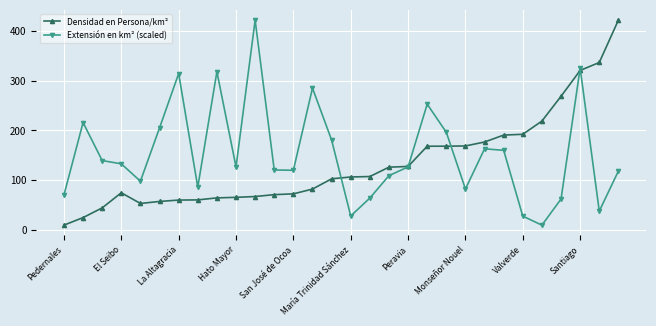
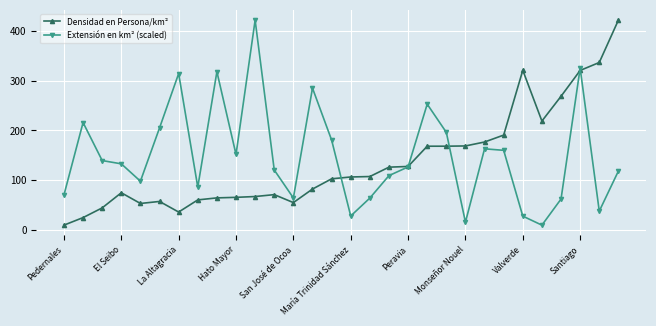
  {
    "Densidad en Persona/km²": {
      "Pedernales": 10,
      "El Seibo": 80,
-     "La Altagracia": 60,
+     "La Altagracia": 40,
      "Hato Mayor": 70,
-     "San José de Ocoa": 70,
+     "San José de Ocoa": 60,
      "María Trinidad Sánchez": 110,
      "Monseñor Nouel": 170,
-     "Valverde": 190
+     "Valverde": 320
    },
    "Extensión en km² (scaled)": {
      "Pedernales": 70,
      "El Seibo": 130,
      "La Altagracia": 310,
-     "Hato Mayor": 130,
-     "San José de Ocoa": 120,
+     "Hato Mayor": 150,
+     "San José de Ocoa": 60,
      "María Trinidad Sánchez": 30,
-     "Monseñor Nouel": 80,
+     "Monseñor Nouel": 20,
      "Valverde": 30
    }
  }
